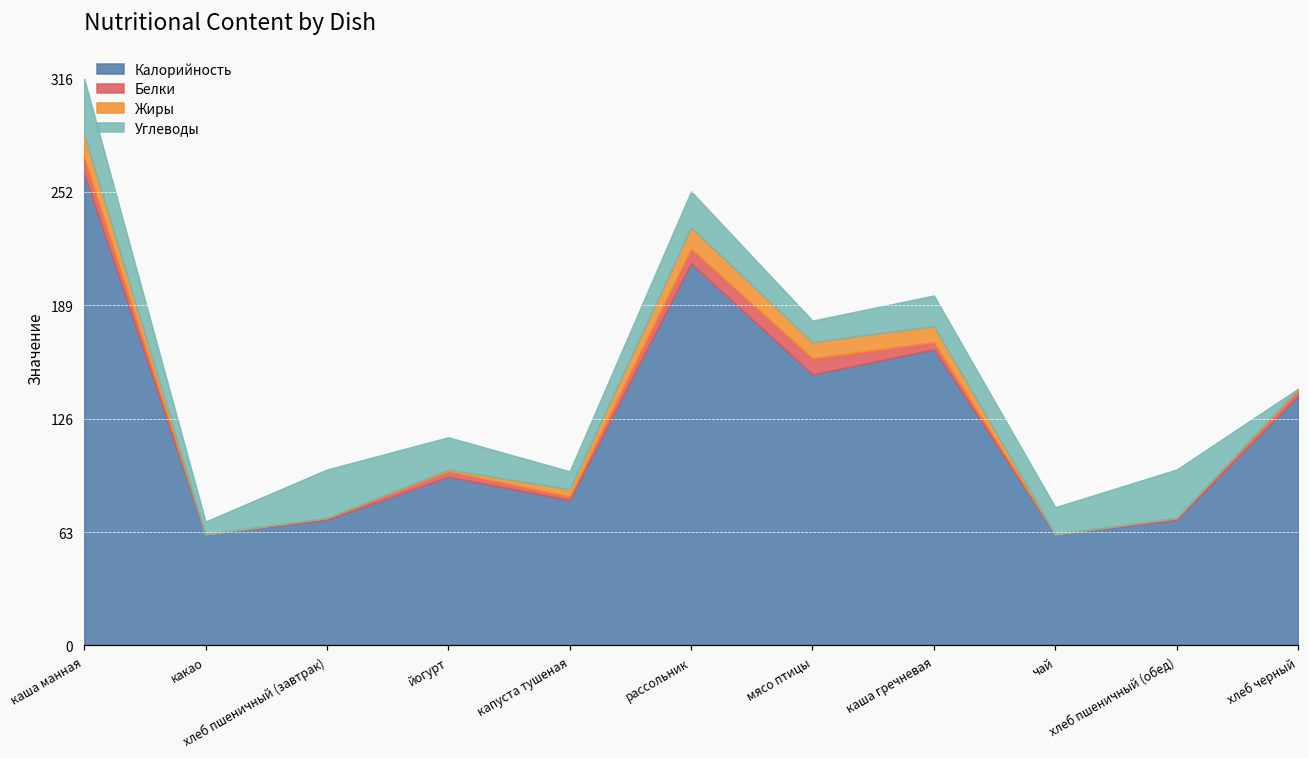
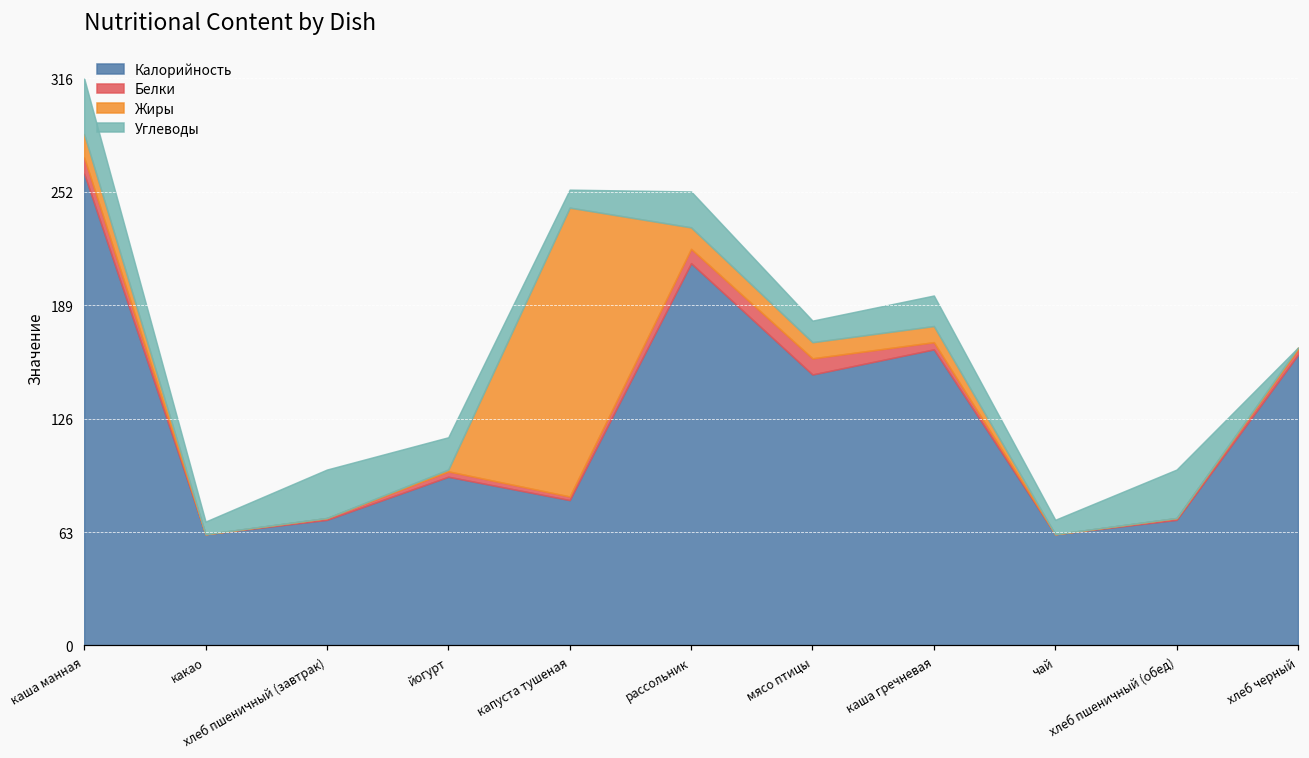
  {
    "Калорийность": {
      "каша манная": 263,
      "йогурт": 94,
      "капуста тушеная": 81,
      "рассольник": 213,
      "мясо птицы": 151,
      "каша гречневая": 165,
-     "хлеб черный": 139
+     "хлеб черный": 162
    },
    "Белки": {
      "каша манная": 9,
      "капуста тушеная": 2,
      "рассольник": 8,
      "мясо птицы": 9,
      "каша гречневая": 4
    },
    "Жиры": {
      "каша манная": 13,
-     "капуста тушеная": 4,
+     "капуста тушеная": 161,
      "рассольник": 12,
      "мясо птицы": 9,
      "каша гречневая": 9
    },
    "Углеводы": {
      "каша манная": 31,
      "какао": 7,
      "хлеб пшеничный (завтрак)": 27,
      "йогурт": 18,
      "капуста тушеная": 10,
      "рассольник": 20,
      "мясо птицы": 12,
      "каша гречневая": 17,
-     "чай": 15,
+     "чай": 8,
      "хлеб пшеничный (обед)": 27
    }
  }
